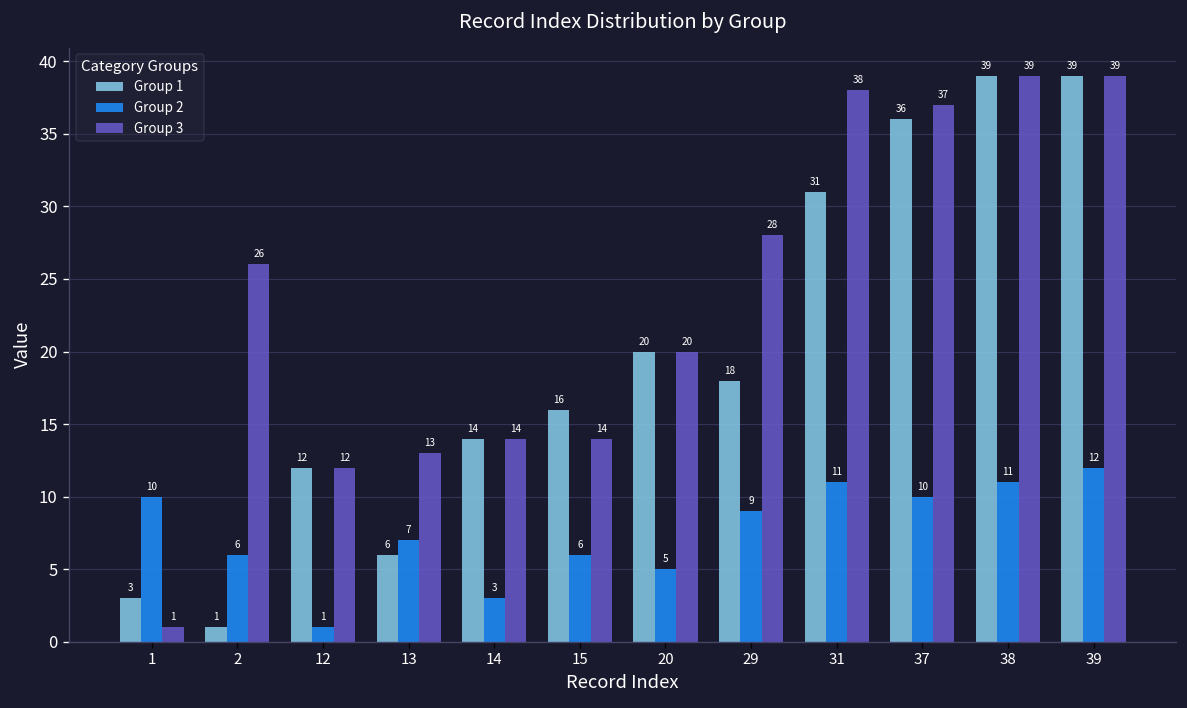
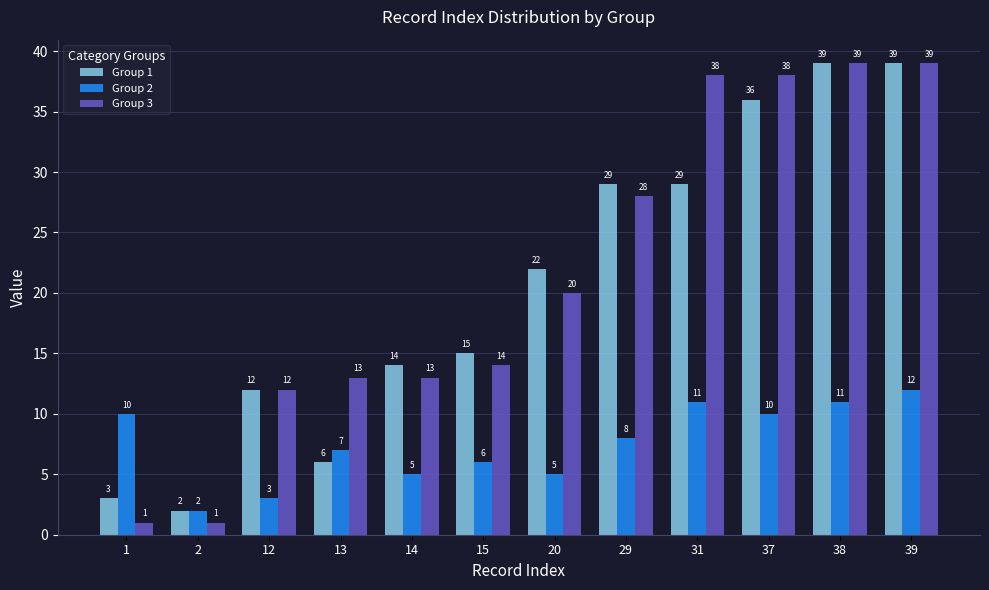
  {
    "Group 1": {
      "1": 3,
-     "2": 1,
+     "2": 2,
      "12": 12,
      "13": 6,
      "14": 14,
-     "15": 16,
-     "20": 20,
-     "29": 18,
-     "31": 31,
+     "15": 15,
+     "20": 22,
+     "29": 29,
+     "31": 29,
      "37": 36,
      "38": 39,
      "39": 39
    },
    "Group 2": {
      "1": 10,
-     "2": 6,
-     "12": 1,
+     "2": 2,
+     "12": 3,
      "13": 7,
-     "14": 3,
+     "14": 5,
      "15": 6,
      "20": 5,
-     "29": 9,
+     "29": 8,
      "31": 11,
      "37": 10,
      "38": 11,
      "39": 12
    },
    "Group 3": {
      "1": 1,
-     "2": 26,
+     "2": 1,
      "12": 12,
      "13": 13,
-     "14": 14,
+     "14": 13,
      "15": 14,
      "20": 20,
      "29": 28,
      "31": 38,
-     "37": 37,
+     "37": 38,
      "38": 39,
      "39": 39
    }
  }
